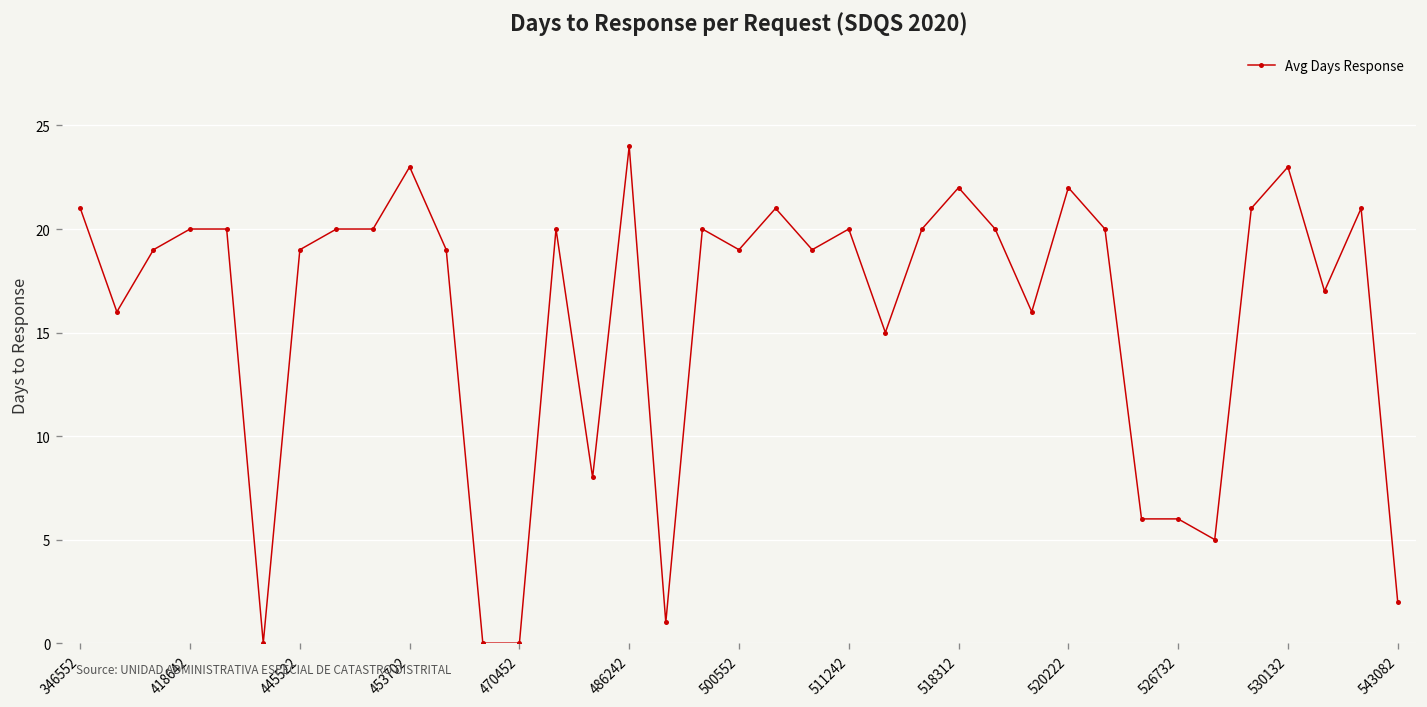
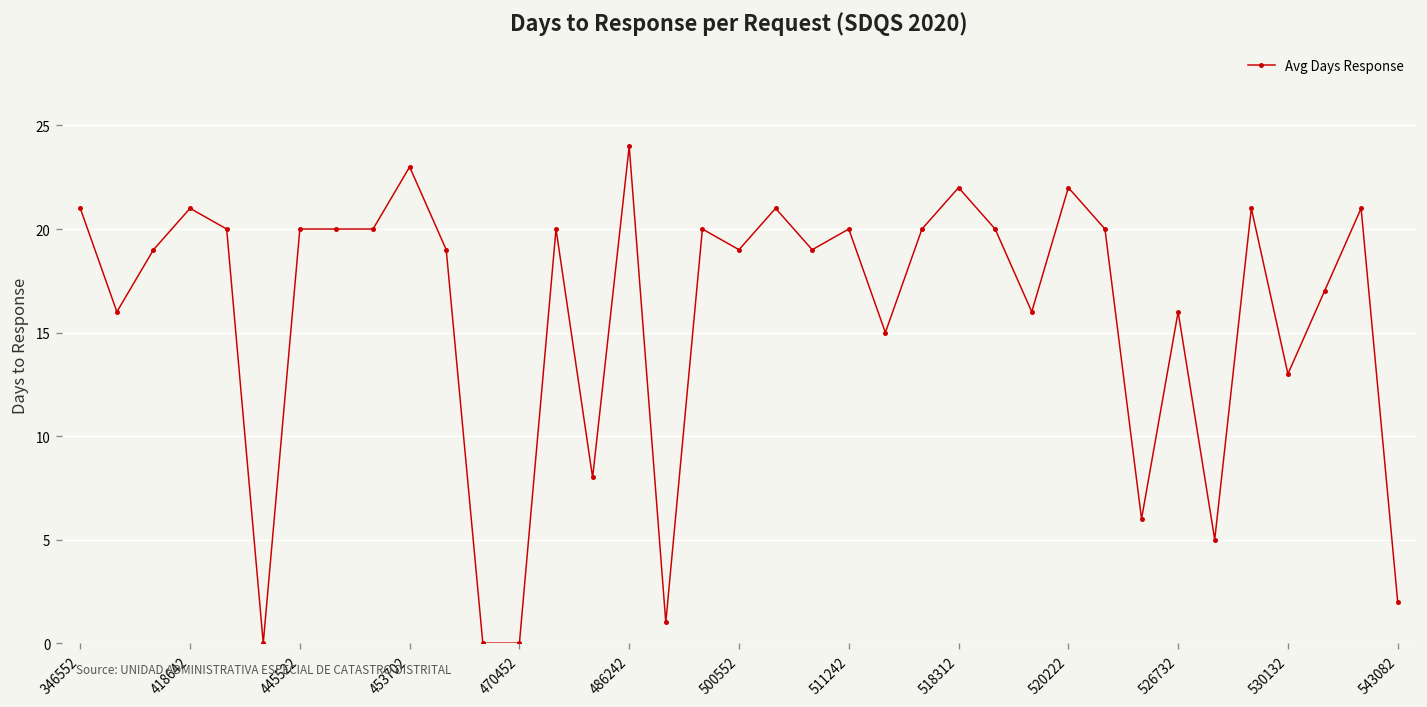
  {
    "346552": 21,
-   "418642": 20,
-   "445522": 19,
+   "418642": 21,
+   "445522": 20,
    "453702": 23,
    "470452": 0,
    "486242": 24,
    "500552": 19,
    "511242": 20,
    "518312": 22,
    "520222": 22,
-   "526732": 6,
-   "530132": 23,
+   "526732": 16,
+   "530132": 13,
    "543082": 2
  }
